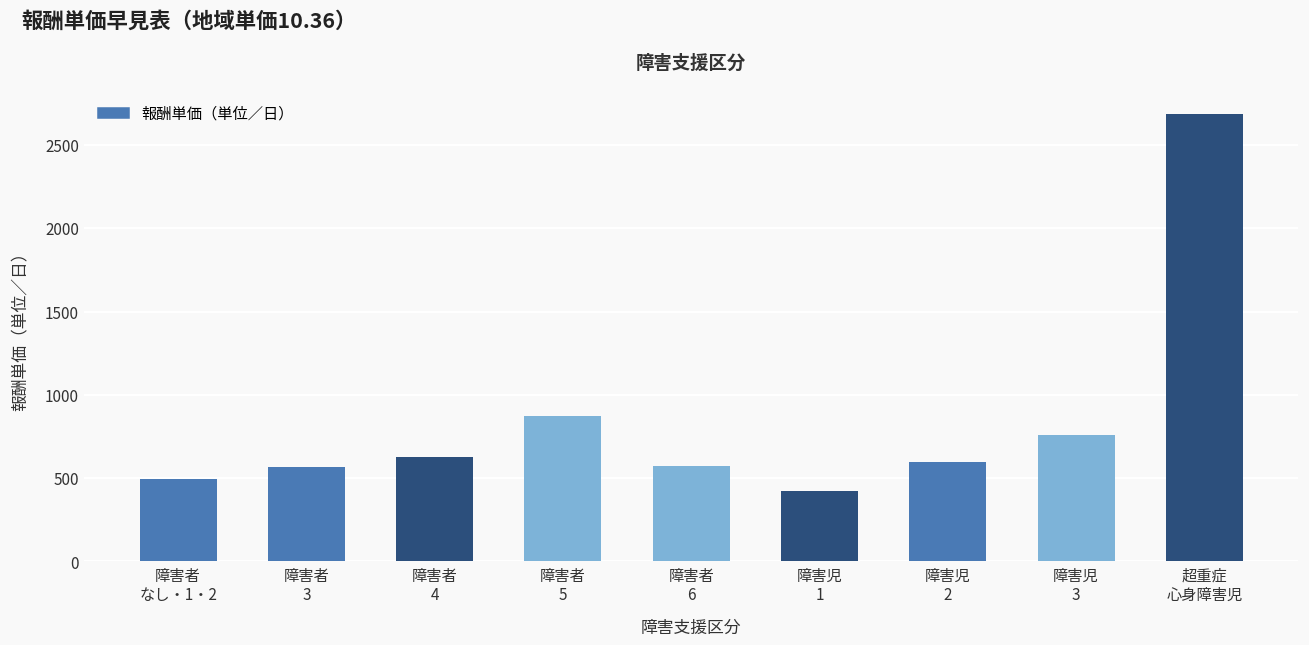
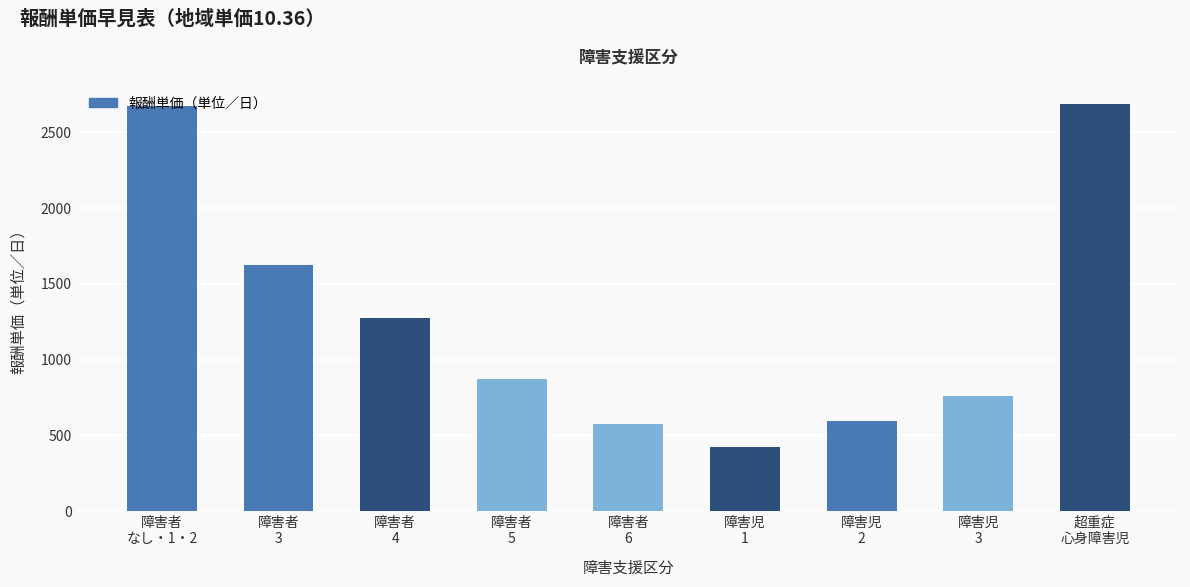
  {
-   "障害者 なし・1・2": 490,
-   "障害者 3": 570,
-   "障害者 4": 630,
+   "障害者 なし・1・2": 2680,
+   "障害者 3": 1620,
+   "障害者 4": 1270,
    "障害者 5": 870,
    "障害者 6": 580,
    "障害児 1": 420,
    "障害児 2": 600,
    "障害児 3": 760,
    "超重症 心身障害児": 2690
  }
